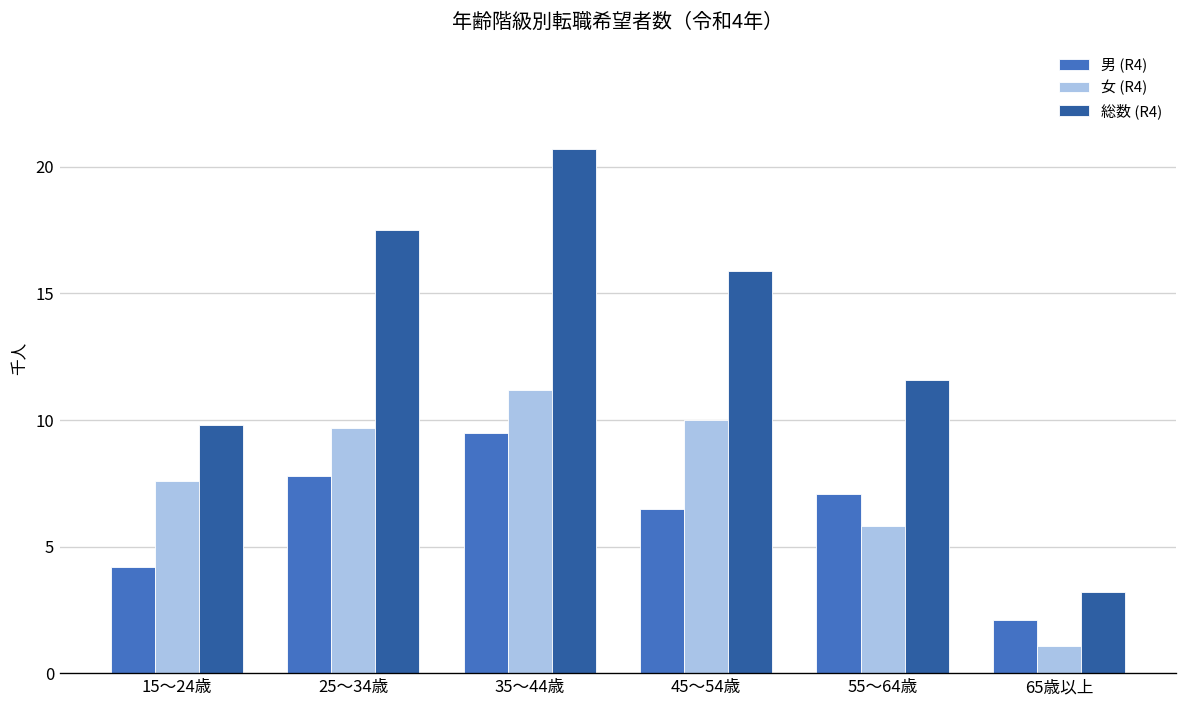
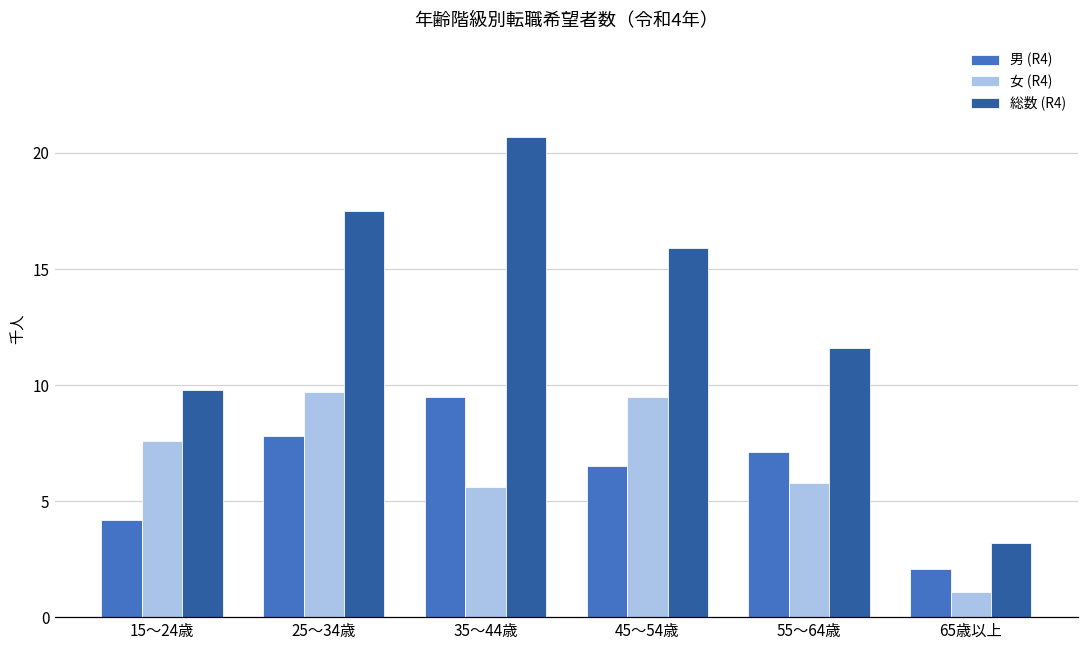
  {
    "女 (R4)": {
      "15～24歳": 7.6,
      "25～34歳": 9.7,
-     "35～44歳": 11.2,
-     "45～54歳": 10.0,
+     "35～44歳": 5.6,
+     "45～54歳": 9.5,
      "55～64歳": 5.8,
      "65歳以上": 1.1
    }
  }
